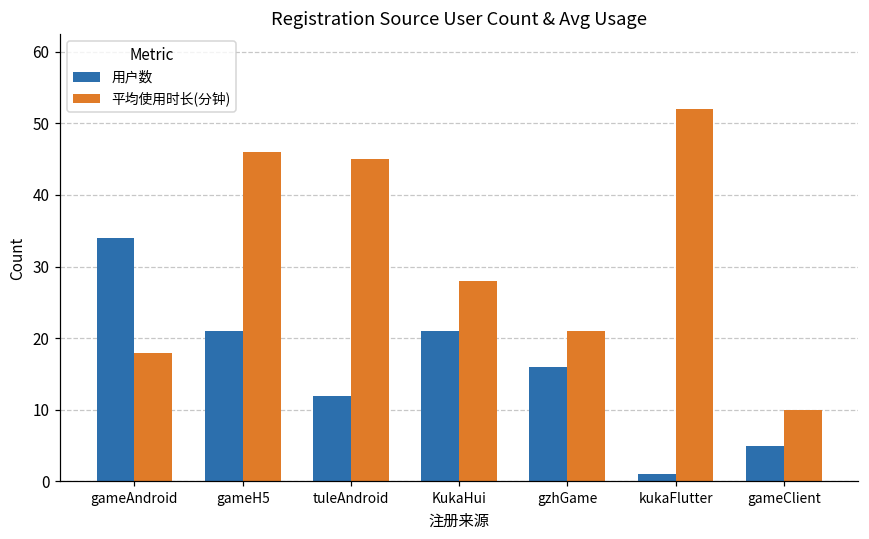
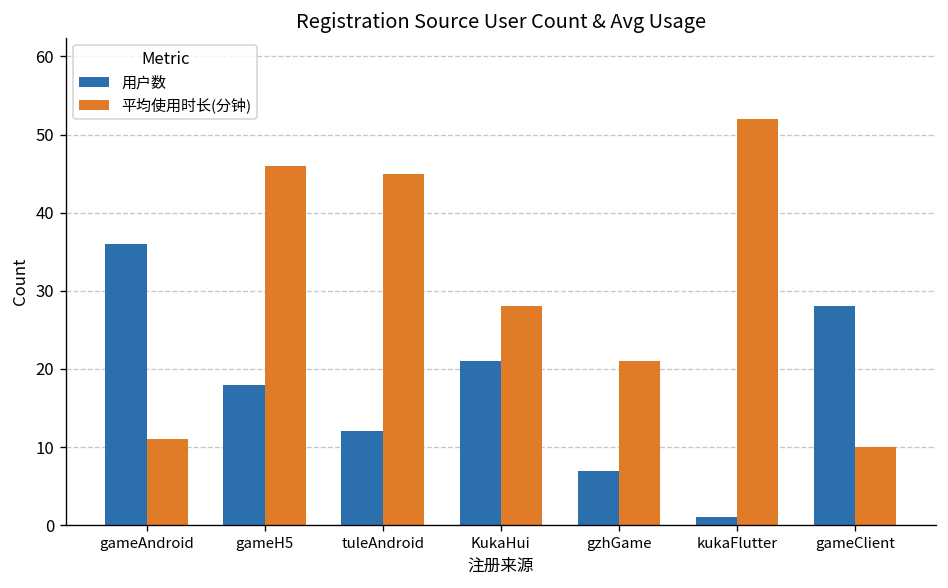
  {
    "用户数": {
-     "gameAndroid": 34,
-     "gameH5": 21,
+     "gameAndroid": 36,
+     "gameH5": 18,
      "tuleAndroid": 12,
      "KukaHui": 21,
-     "gzhGame": 16,
+     "gzhGame": 7,
      "kukaFlutter": 1,
-     "gameClient": 5
+     "gameClient": 28
    },
    "平均使用时长(分钟)": {
-     "gameAndroid": 18,
+     "gameAndroid": 11,
      "gameH5": 46,
      "tuleAndroid": 45,
      "KukaHui": 28,
      "gzhGame": 21,
      "kukaFlutter": 52,
      "gameClient": 10
    }
  }
